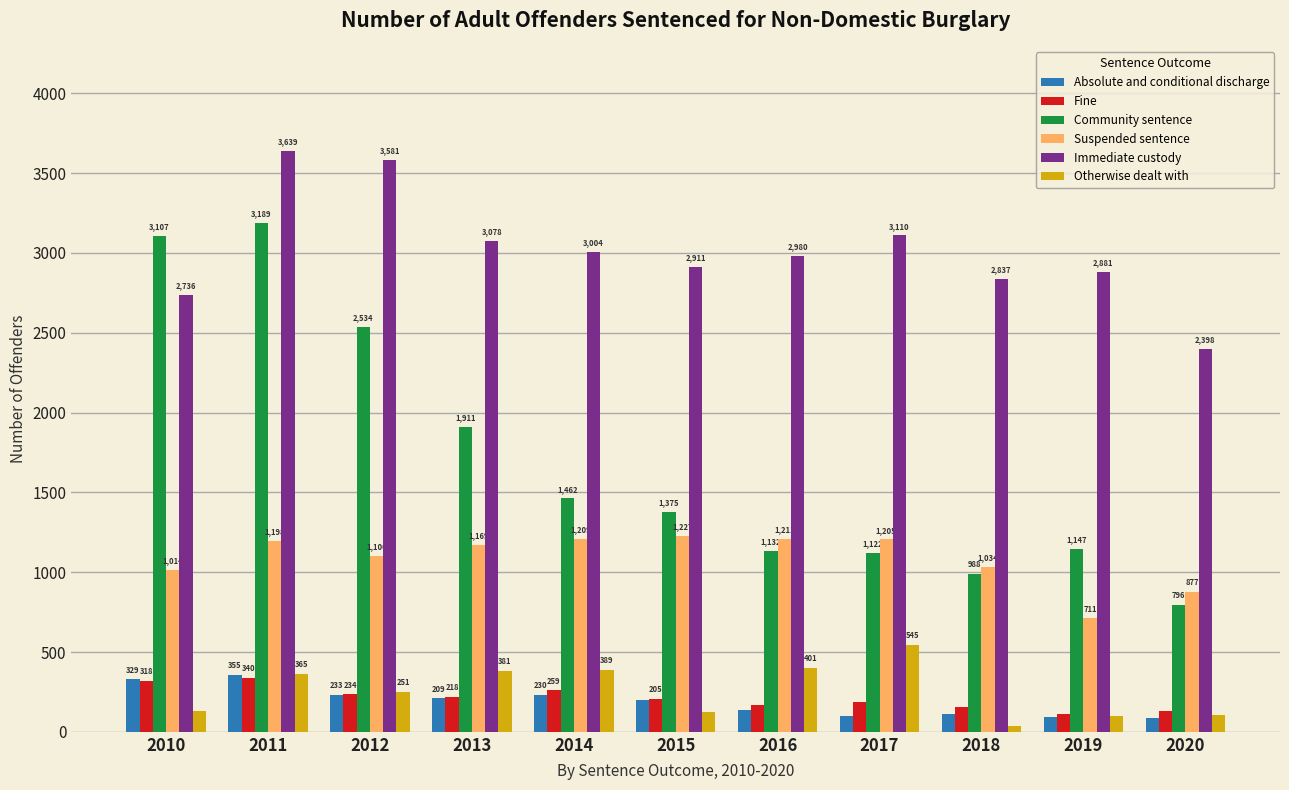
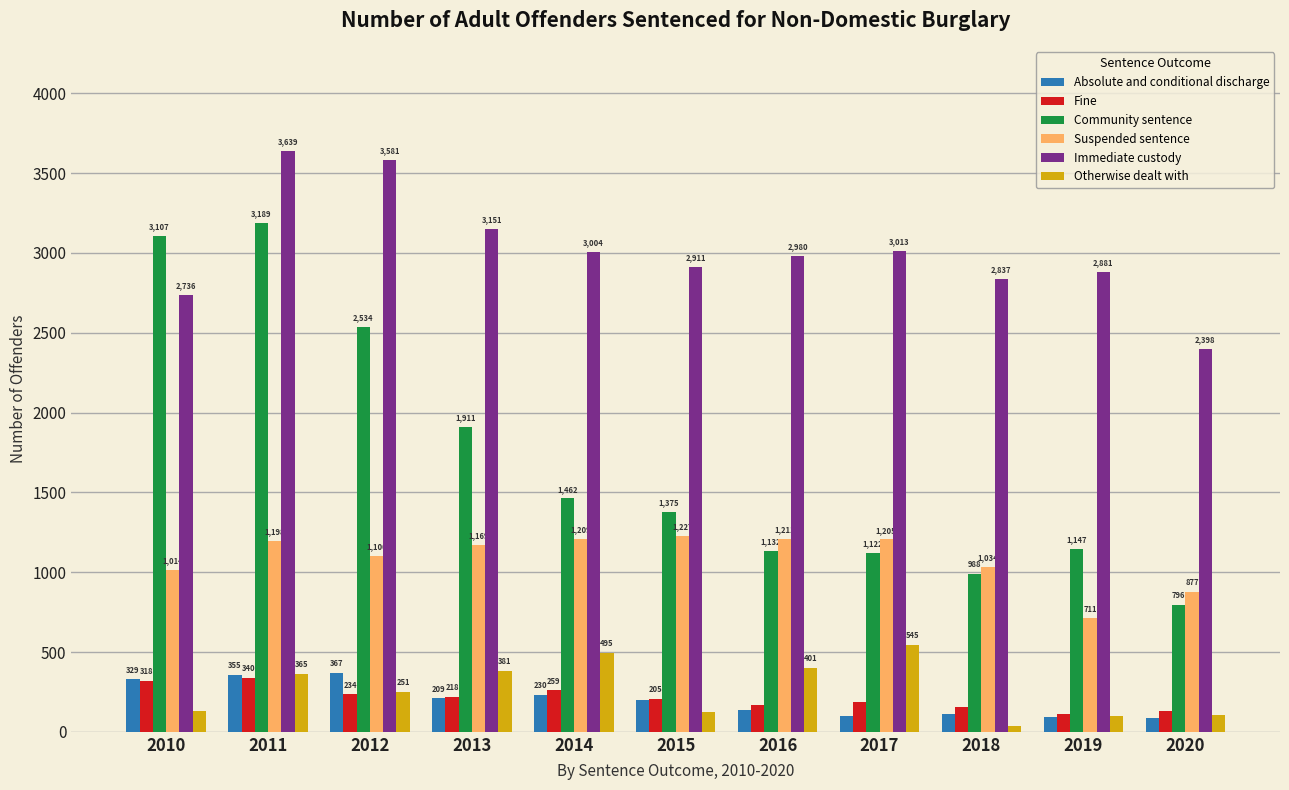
  {
    "Absolute and conditional discharge": {
      "2010": "329",
      "2011": "355",
-     "2012": "233",
+     "2012": "367",
      "2013": "209",
      "2014": "230"
    },
    "Fine": {
      "2010": "318",
      "2011": "340",
      "2012": "234",
      "2013": "218",
      "2014": "259",
      "2015": "205"
    },
    "Community sentence": {
      "2010": "3,107",
      "2011": "3,189",
      "2012": "2,534",
      "2013": "1,911",
      "2014": "1,462",
      "2015": "1,375",
      "2016": "1,132",
      "2017": "1,122",
      "2018": "988",
      "2019": "1,147",
      "2020": "796"
    },
    "Suspended sentence": {
      "2010": "1,014",
      "2011": "1,198",
      "2012": "1,100",
      "2013": "1,169",
      "2014": "1,209",
      "2015": "1,227",
      "2016": "1,211",
      "2017": "1,205",
      "2018": "1,034",
      "2019": "711",
      "2020": "877"
    },
    "Immediate custody": {
      "2010": "2,736",
      "2011": "3,639",
      "2012": "3,581",
-     "2013": "3,078",
+     "2013": "3,151",
      "2014": "3,004",
      "2015": "2,911",
      "2016": "2,980",
-     "2017": "3,110",
+     "2017": "3,013",
      "2018": "2,837",
      "2019": "2,881",
      "2020": "2,398"
    },
    "Otherwise dealt with": {
      "2011": "365",
      "2012": "251",
      "2013": "381",
-     "2014": "389",
+     "2014": "495",
      "2016": "401",
      "2017": "545"
    }
  }
